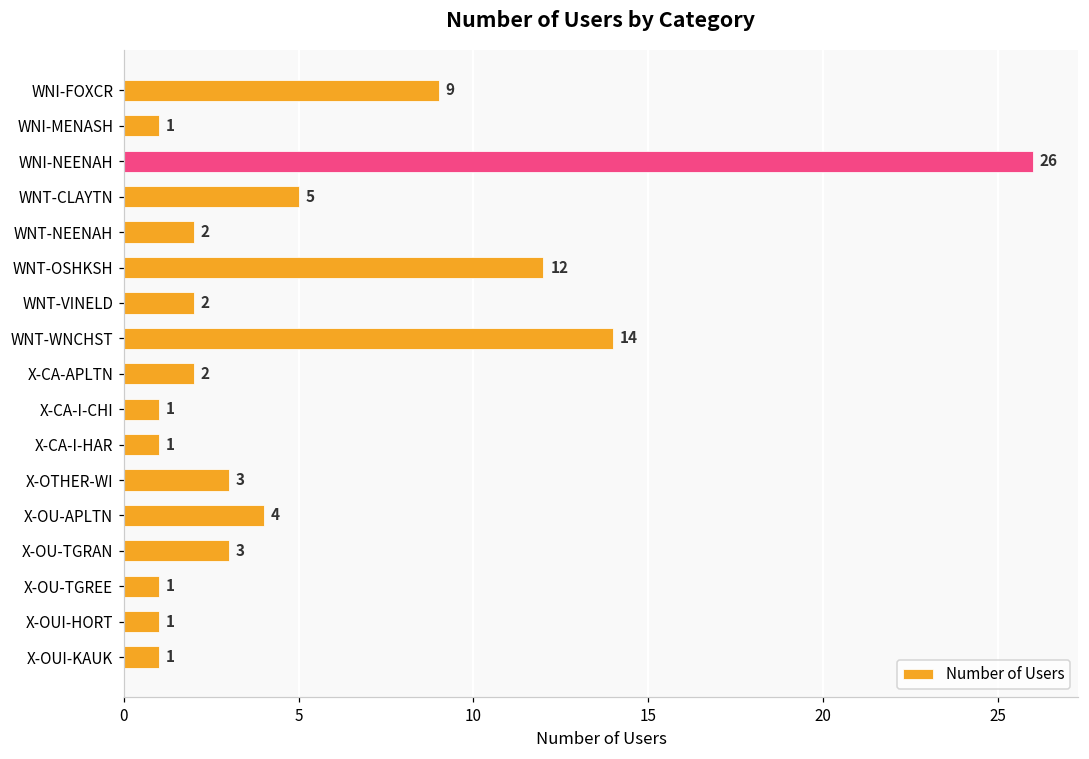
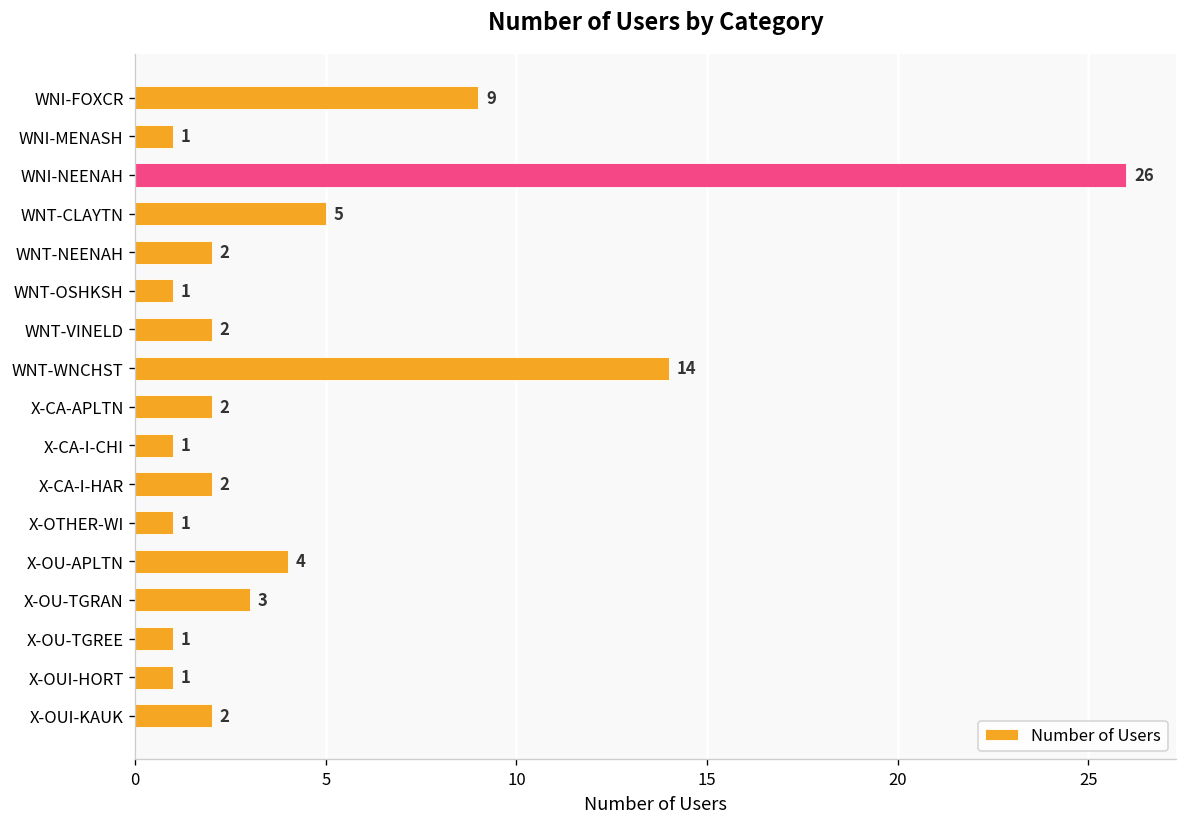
  {
    "WNI-FOXCR": 9,
    "WNI-MENASH": 1,
    "WNI-NEENAH": 26,
    "WNT-CLAYTN": 5,
    "WNT-NEENAH": 2,
-   "WNT-OSHKSH": 12,
+   "WNT-OSHKSH": 1,
    "WNT-VINELD": 2,
    "WNT-WNCHST": 14,
    "X-CA-APLTN": 2,
    "X-CA-I-CHI": 1,
-   "X-CA-I-HAR": 1,
-   "X-OTHER-WI": 3,
+   "X-CA-I-HAR": 2,
+   "X-OTHER-WI": 1,
    "X-OU-APLTN": 4,
    "X-OU-TGRAN": 3,
    "X-OU-TGREE": 1,
    "X-OUI-HORT": 1,
-   "X-OUI-KAUK": 1
+   "X-OUI-KAUK": 2
  }
